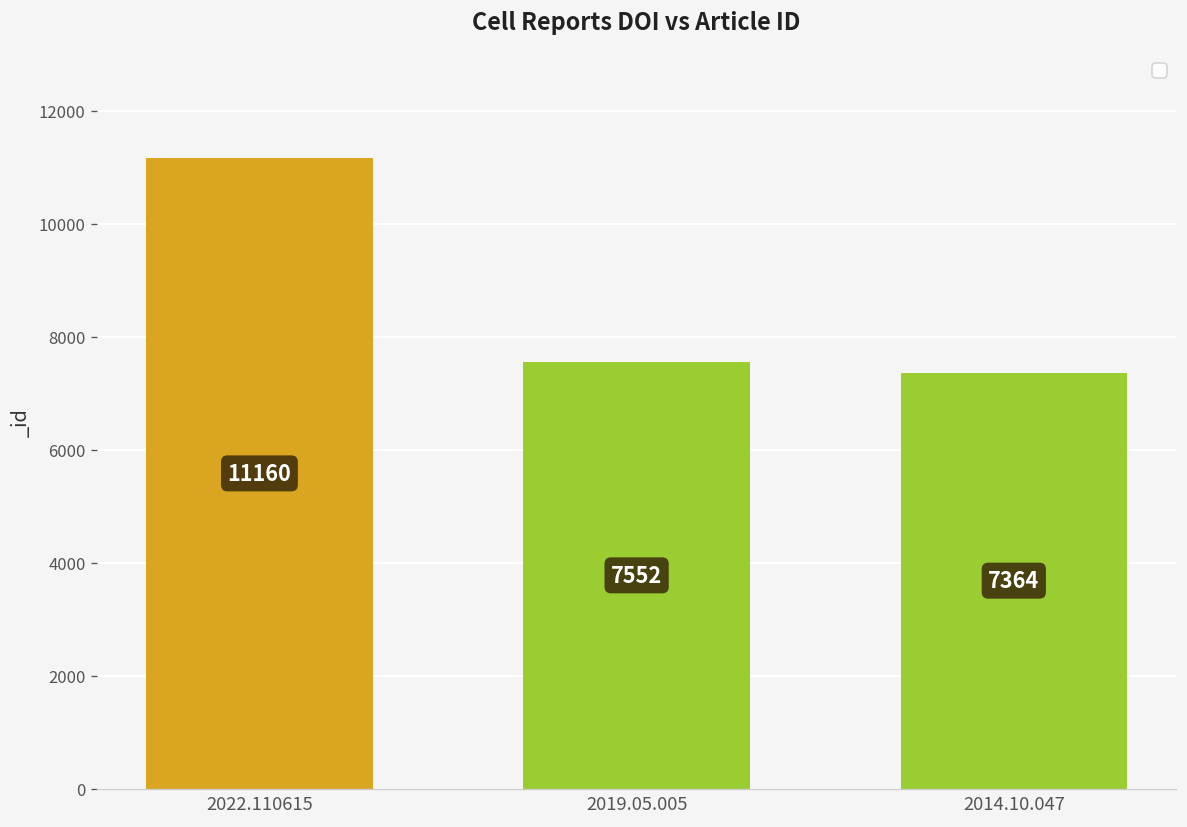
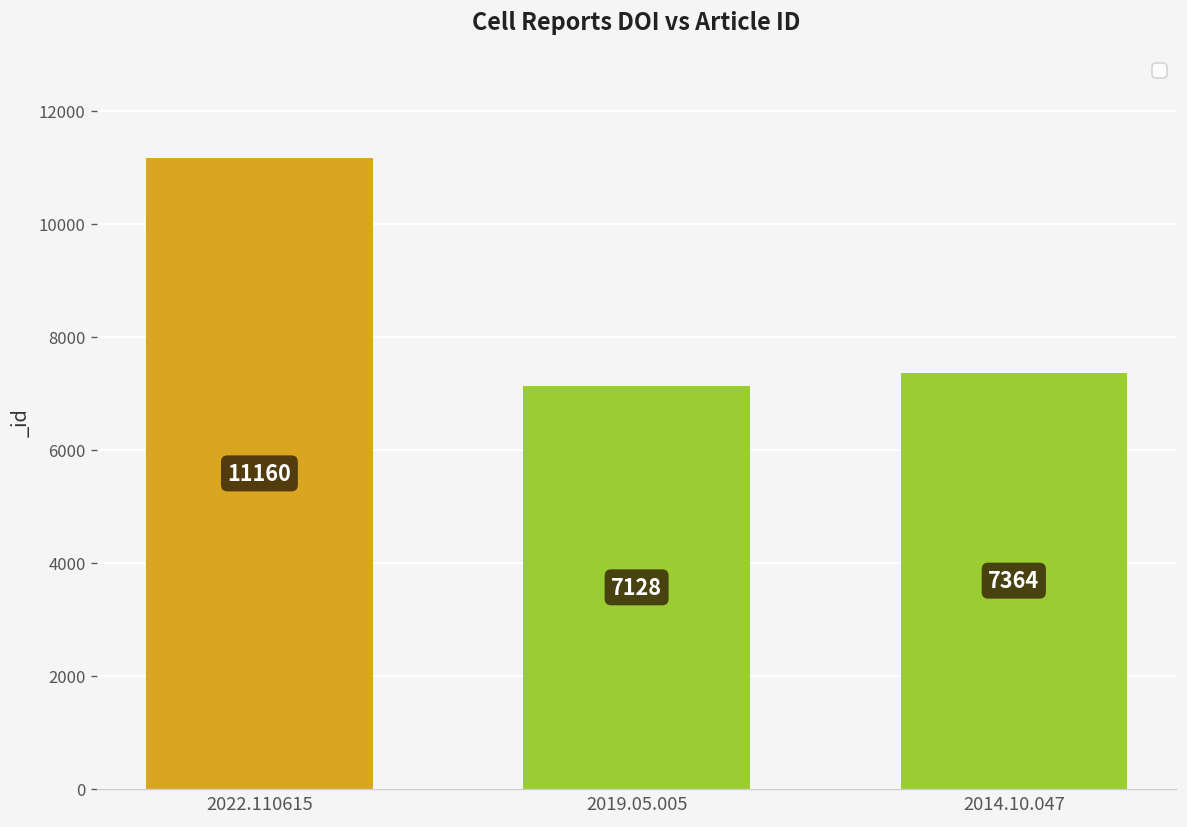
  {
-   "2019.05.005": 7552
+   "2019.05.005": 7128
  }
